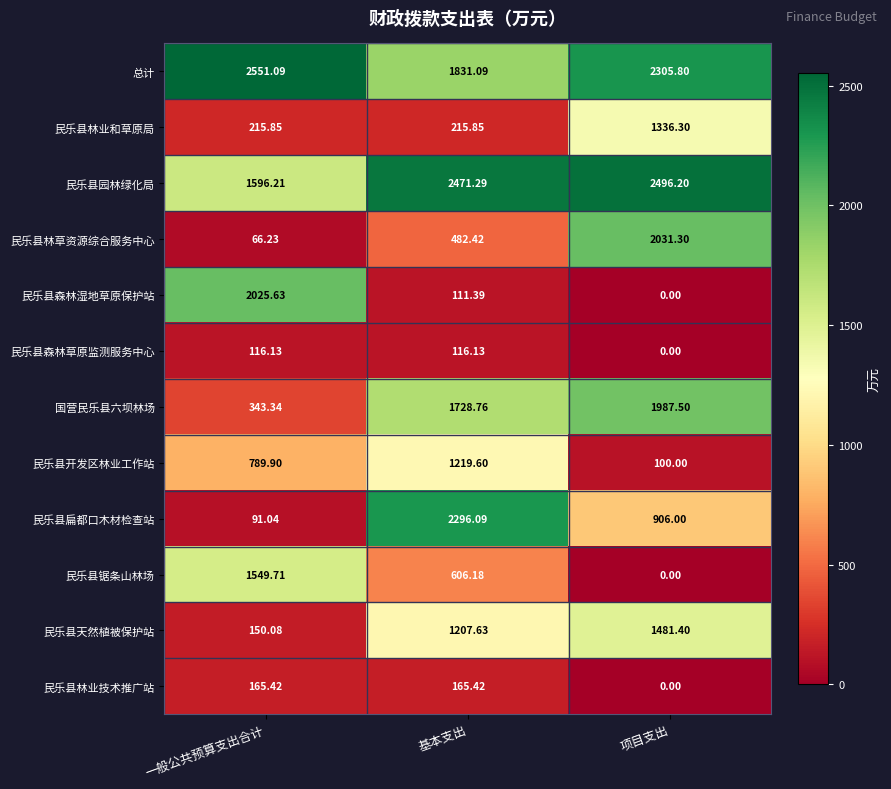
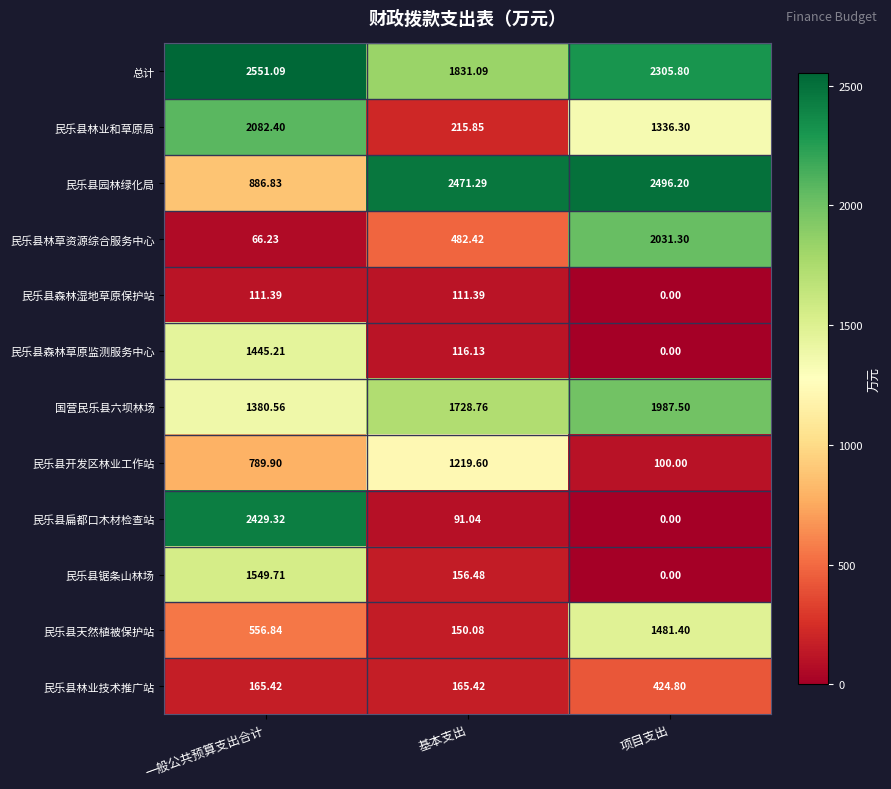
  {
    "总计": {
      "一般公共预算支出合计": 2551.09,
      "基本支出": 1831.09,
      "项目支出": 2305.80
    },
    "民乐县林业和草原局": {
-     "一般公共预算支出合计": 215.85,
+     "一般公共预算支出合计": 2082.40,
      "基本支出": 215.85,
      "项目支出": 1336.30
    },
    "民乐县园林绿化局": {
-     "一般公共预算支出合计": 1596.21,
+     "一般公共预算支出合计": 886.83,
      "基本支出": 2471.29,
      "项目支出": 2496.20
    },
    "民乐县林草资源综合服务中心": {
      "一般公共预算支出合计": 66.23,
      "基本支出": 482.42,
      "项目支出": 2031.30
    },
    "民乐县森林湿地草原保护站": {
-     "一般公共预算支出合计": 2025.63,
+     "一般公共预算支出合计": 111.39,
      "基本支出": 111.39,
      "项目支出": 0.00
    },
    "民乐县森林草原监测服务中心": {
-     "一般公共预算支出合计": 116.13,
+     "一般公共预算支出合计": 1445.21,
      "基本支出": 116.13,
      "项目支出": 0.00
    },
    "国营民乐县六坝林场": {
-     "一般公共预算支出合计": 343.34,
+     "一般公共预算支出合计": 1380.56,
      "基本支出": 1728.76,
      "项目支出": 1987.50
    },
    "民乐县开发区林业工作站": {
      "一般公共预算支出合计": 789.90,
      "基本支出": 1219.60,
      "项目支出": 100.00
    },
    "民乐县扁都口木材检查站": {
-     "一般公共预算支出合计": 91.04,
-     "基本支出": 2296.09,
-     "项目支出": 906.00
+     "一般公共预算支出合计": 2429.32,
+     "基本支出": 91.04,
+     "项目支出": 0.00
    },
    "民乐县锯条山林场": {
      "一般公共预算支出合计": 1549.71,
-     "基本支出": 606.18,
+     "基本支出": 156.48,
      "项目支出": 0.00
    },
    "民乐县天然植被保护站": {
-     "一般公共预算支出合计": 150.08,
-     "基本支出": 1207.63,
+     "一般公共预算支出合计": 556.84,
+     "基本支出": 150.08,
      "项目支出": 1481.40
    },
    "民乐县林业技术推广站": {
      "一般公共预算支出合计": 165.42,
      "基本支出": 165.42,
-     "项目支出": 0.00
+     "项目支出": 424.80
    }
  }
